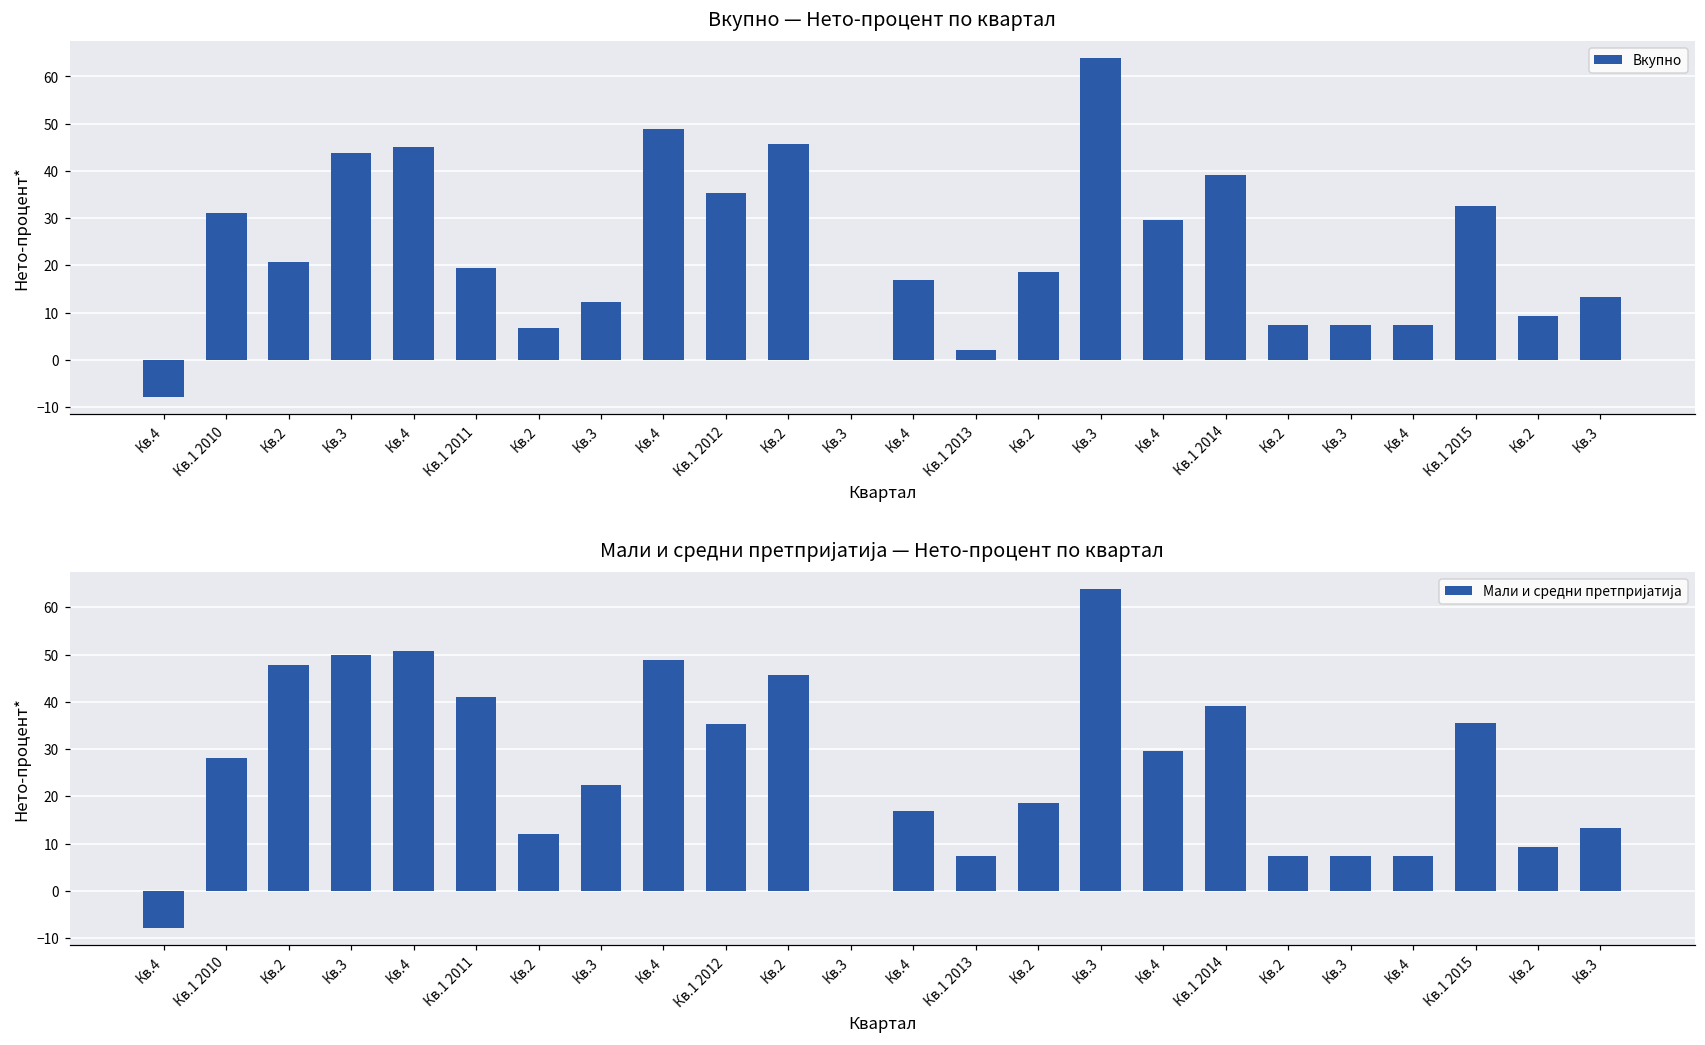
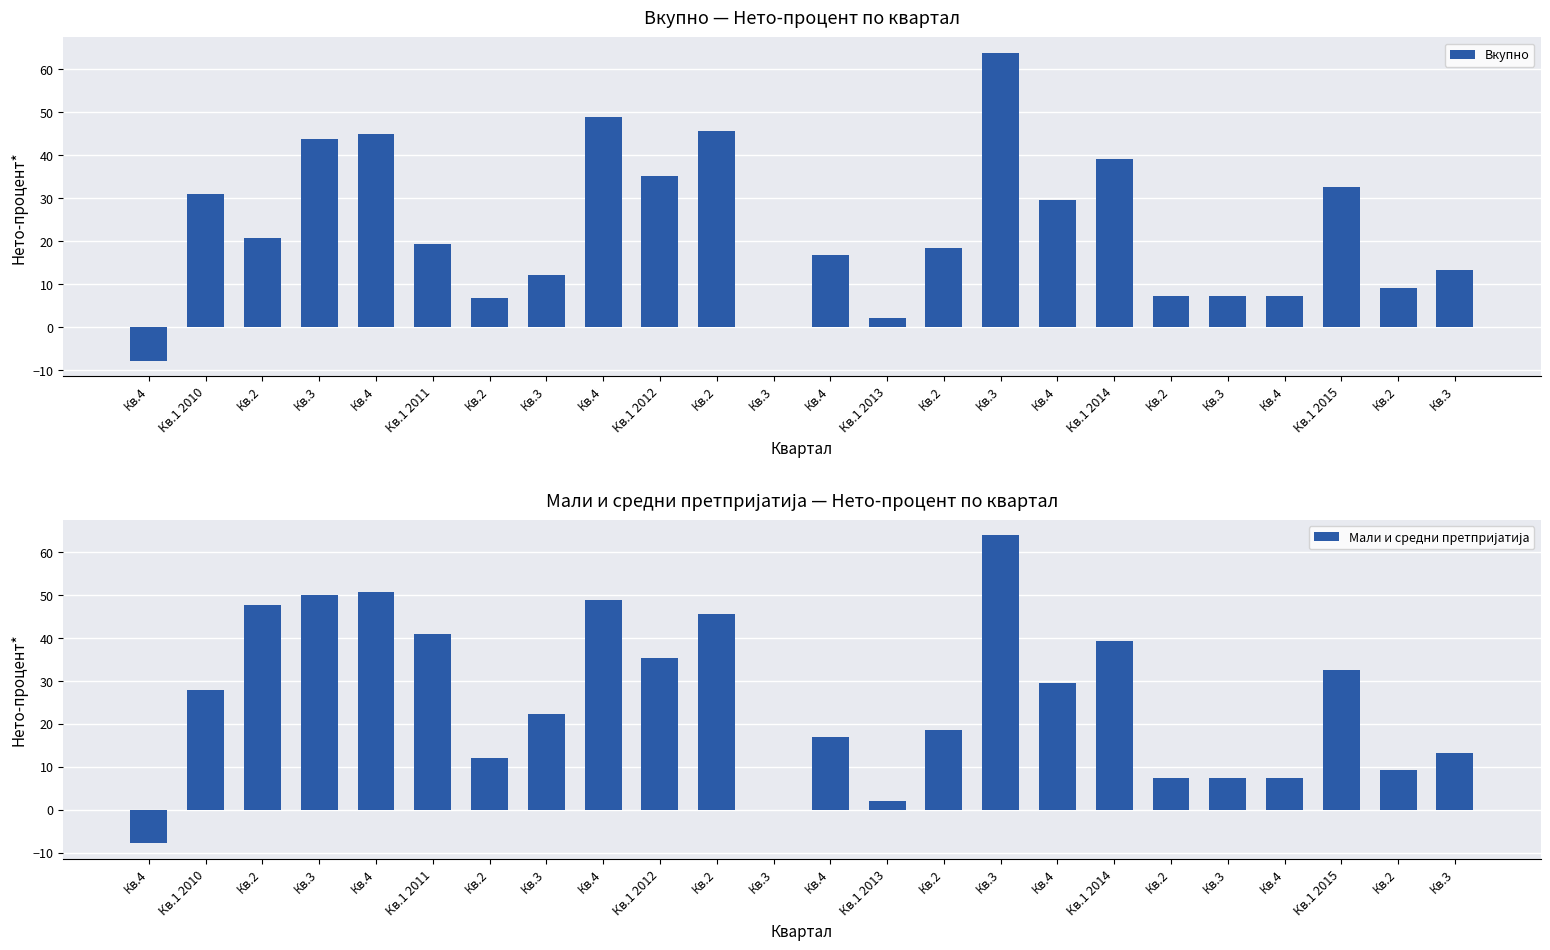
  {
    "Вкупно — Нето-процент по квартал": {
      "Кв.1 2010": 31,
      "Кв.1 2011": 19,
      "Кв.1 2012": 35,
      "Кв.1 2013": 2,
      "Кв.1 2014": 39,
      "Кв.1 2015": 33
    },
    "Мали и средни претпријатија — Нето-процент по квартал": {
      "Кв.1 2010": 28,
      "Кв.1 2011": 41,
      "Кв.1 2012": 35,
-     "Кв.1 2013": 7,
+     "Кв.1 2013": 2,
      "Кв.1 2014": 39,
-     "Кв.1 2015": 36
+     "Кв.1 2015": 33
    }
  }
